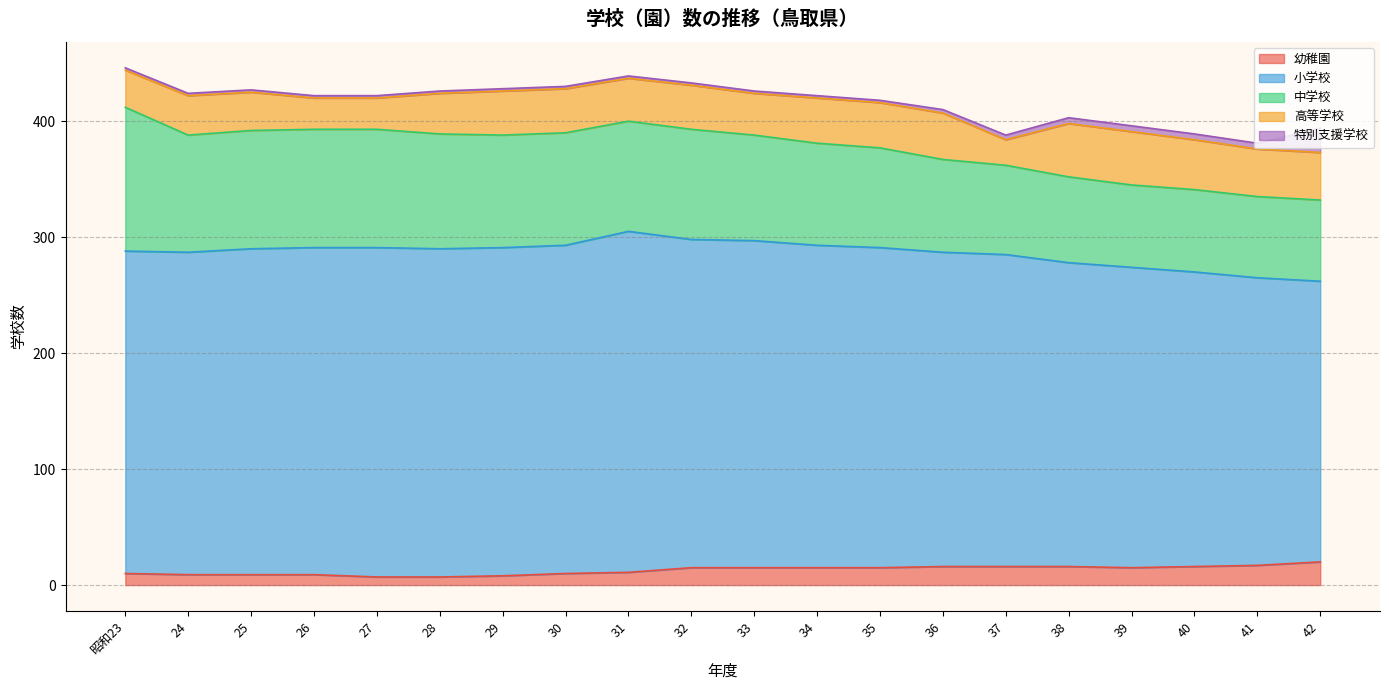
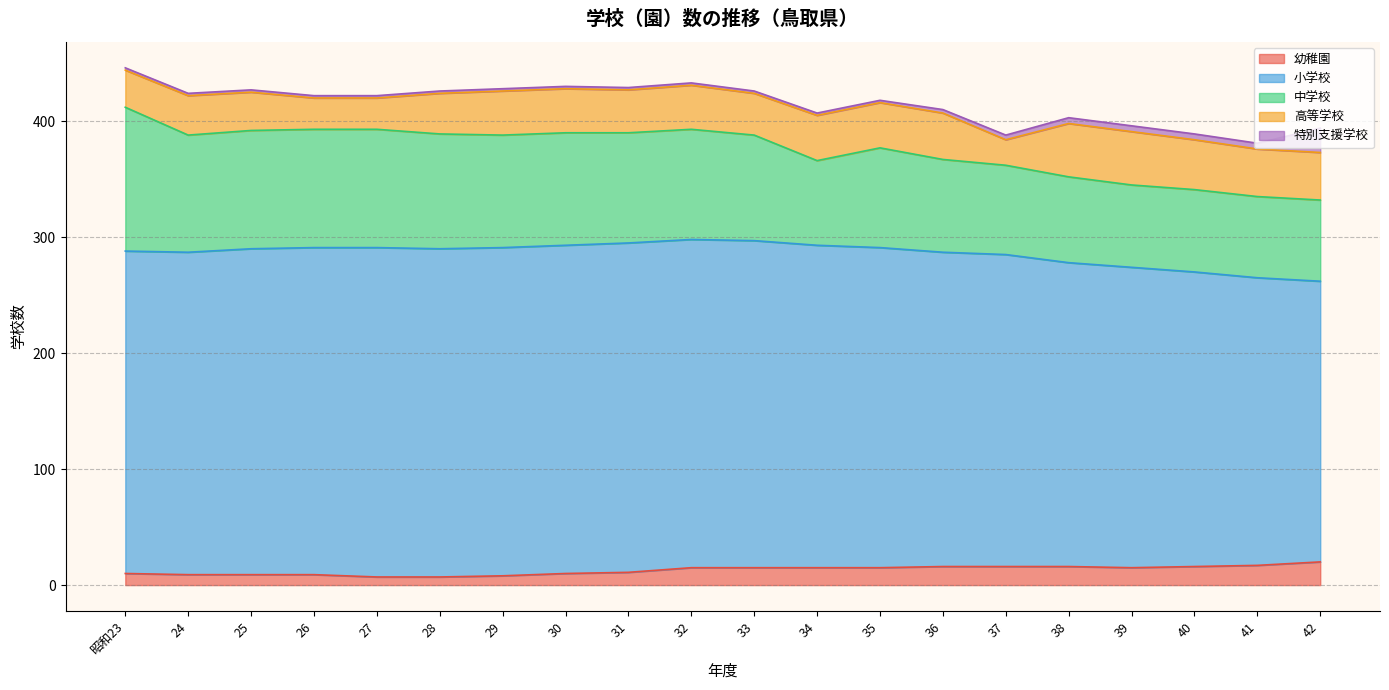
  {
    "幼稚園": {
      "昭和23": 10,
      "24": 9,
      "25": 9,
      "26": 9,
      "27": 7,
      "28": 7,
      "29": 8,
      "30": 10,
      "31": 11,
      "32": 15,
      "33": 15,
      "34": 15,
      "35": 15,
      "36": 16,
      "37": 16,
      "38": 16,
      "39": 15,
      "40": 16,
      "41": 17,
      "42": 20
    },
    "小学校": {
      "昭和23": 278,
      "24": 278,
      "25": 281,
      "26": 282,
      "27": 284,
      "28": 283,
      "29": 283,
      "30": 283,
-     "31": 294,
+     "31": 284,
      "32": 283,
      "33": 282,
      "34": 278,
      "35": 276,
      "36": 271,
      "37": 269,
      "38": 262,
      "39": 259,
      "40": 254,
      "41": 248,
      "42": 242
    },
    "中学校": {
      "昭和23": 124,
      "24": 101,
      "25": 102,
      "26": 102,
      "27": 102,
      "28": 99,
      "29": 97,
      "30": 97,
      "31": 95,
      "32": 95,
      "33": 91,
-     "34": 88,
+     "34": 73,
      "35": 86,
      "36": 80,
      "37": 77,
      "38": 74,
      "39": 71,
      "40": 71,
      "41": 70,
      "42": 70
    },
    "高等学校": {
      "36": 40,
      "37": 22,
      "38": 46,
      "39": 46,
      "40": 43,
      "41": 41,
      "42": 41
    },
    "特別支援学校": {
      "36": 3,
      "37": 4,
      "38": 5,
      "39": 5,
      "40": 5
    }
  }
